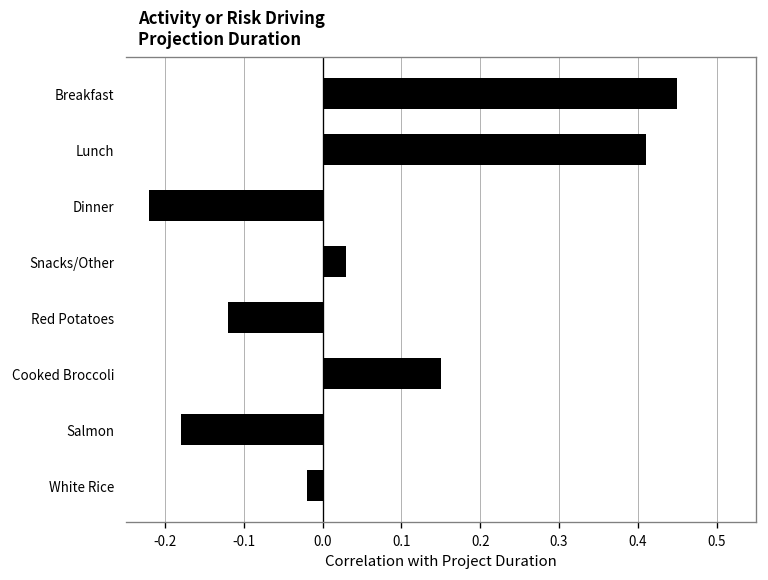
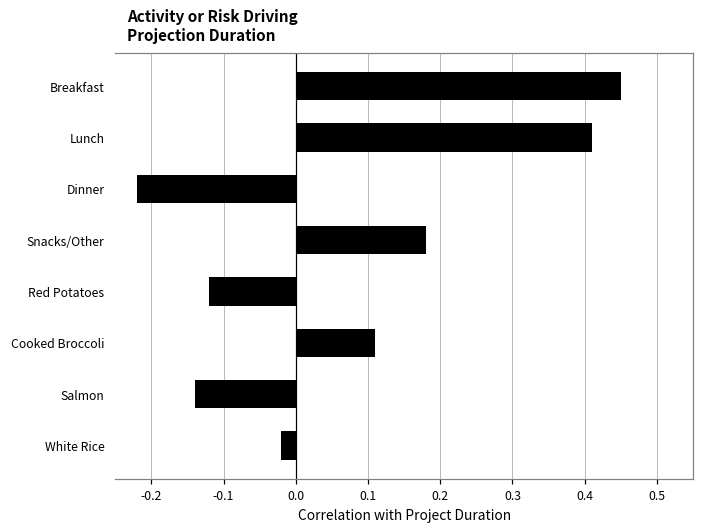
  {
    "Breakfast": 0.45,
    "Lunch": 0.41,
    "Dinner": -0.22,
-   "Snacks/Other": 0.03,
+   "Snacks/Other": 0.18,
    "Red Potatoes": -0.12,
-   "Cooked Broccoli": 0.15,
-   "Salmon": -0.18,
+   "Cooked Broccoli": 0.11,
+   "Salmon": -0.14,
    "White Rice": -0.02
  }
